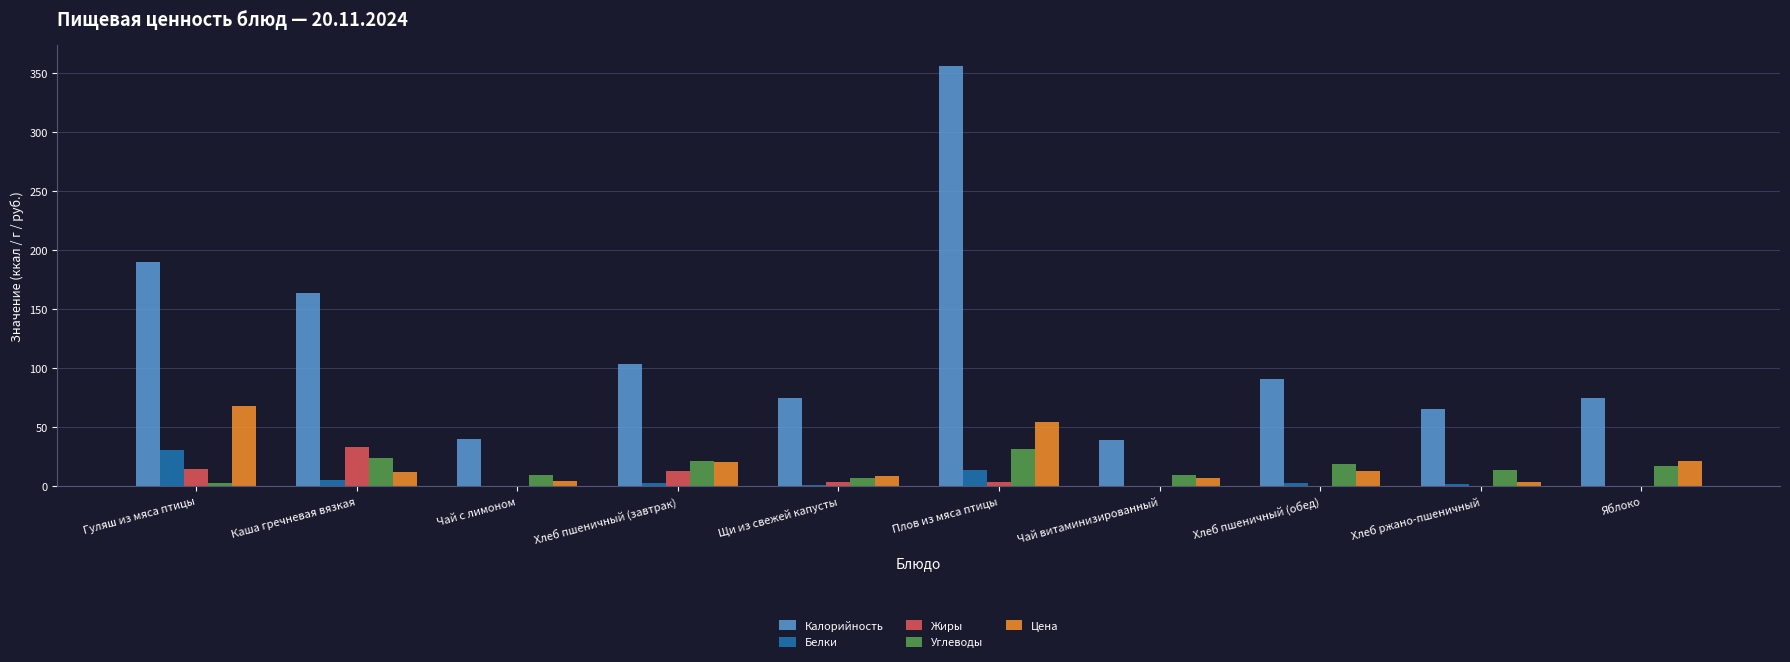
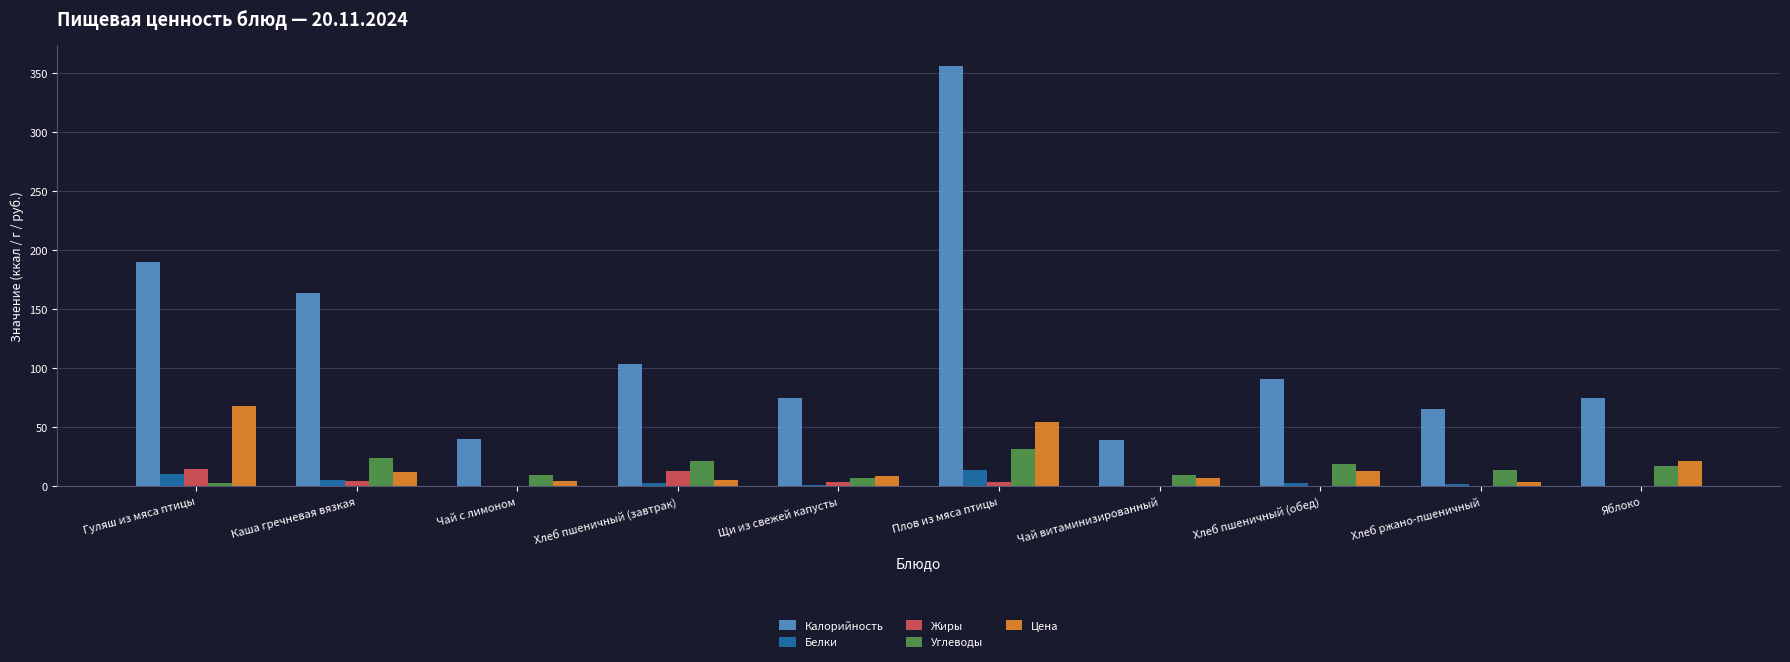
  {
    "Калорийность": {
      "Гуляш из мяса птицы": 190,
      "Каша гречневая вязкая": 164,
      "Чай с лимоном": 40,
      "Хлеб пшеничный (завтрак)": 104,
      "Щи из свежей капусты": 75,
      "Плов из мяса птицы": 357,
      "Чай витаминизированный": 39,
      "Хлеб пшеничный (обед)": 91,
      "Хлеб ржано-пшеничный": 66,
      "Яблоко": 75
    },
    "Белки": {
-     "Гуляш из мяса птицы": 30,
+     "Гуляш из мяса птицы": 11,
      "Каша гречневая вязкая": 5,
      "Чай с лимоном": 0,
      "Хлеб пшеничный (завтрак)": 3,
      "Плов из мяса птицы": 14,
      "Чай витаминизированный": 0,
      "Хлеб пшеничный (обед)": 3,
      "Хлеб ржано-пшеничный": 2
    },
    "Жиры": {
      "Гуляш из мяса птицы": 15,
-     "Каша гречневая вязкая": 34,
+     "Каша гречневая вязкая": 5,
      "Чай с лимоном": 0,
      "Хлеб пшеничный (завтрак)": 13,
      "Щи из свежей капусты": 4,
      "Плов из мяса птицы": 4,
      "Чай витаминизированный": 0
    },
    "Углеводы": {
      "Гуляш из мяса птицы": 3,
      "Каша гречневая вязкая": 24,
      "Чай с лимоном": 10,
      "Хлеб пшеничный (завтрак)": 22,
      "Щи из свежей капусты": 8,
      "Плов из мяса птицы": 31,
      "Чай витаминизированный": 10,
      "Хлеб пшеничный (обед)": 19,
      "Хлеб ржано-пшеничный": 14,
      "Яблоко": 17
    },
    "Цена": {
      "Гуляш из мяса птицы": 69,
      "Каша гречневая вязкая": 12,
      "Чай с лимоном": 5,
-     "Хлеб пшеничный (завтрак)": 20,
+     "Хлеб пшеничный (завтрак)": 5,
      "Щи из свежей капусты": 9,
      "Плов из мяса птицы": 55,
      "Чай витаминизированный": 7,
      "Хлеб пшеничный (обед)": 13,
      "Хлеб ржано-пшеничный": 4,
      "Яблоко": 22
    }
  }
